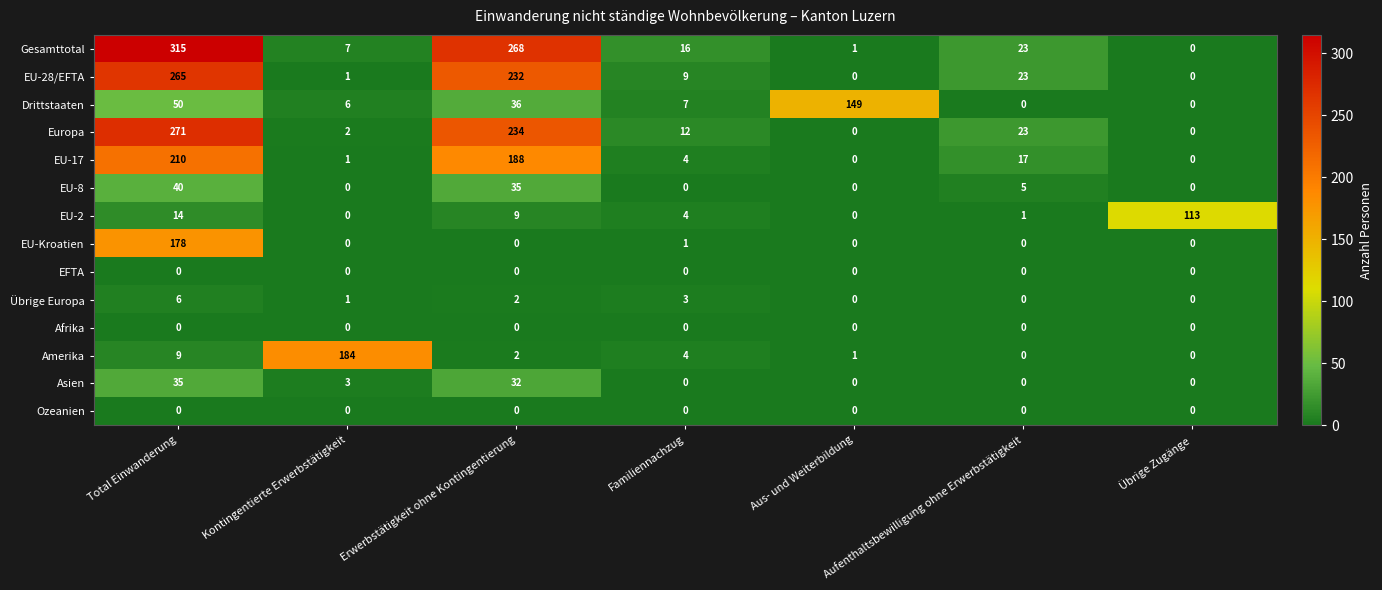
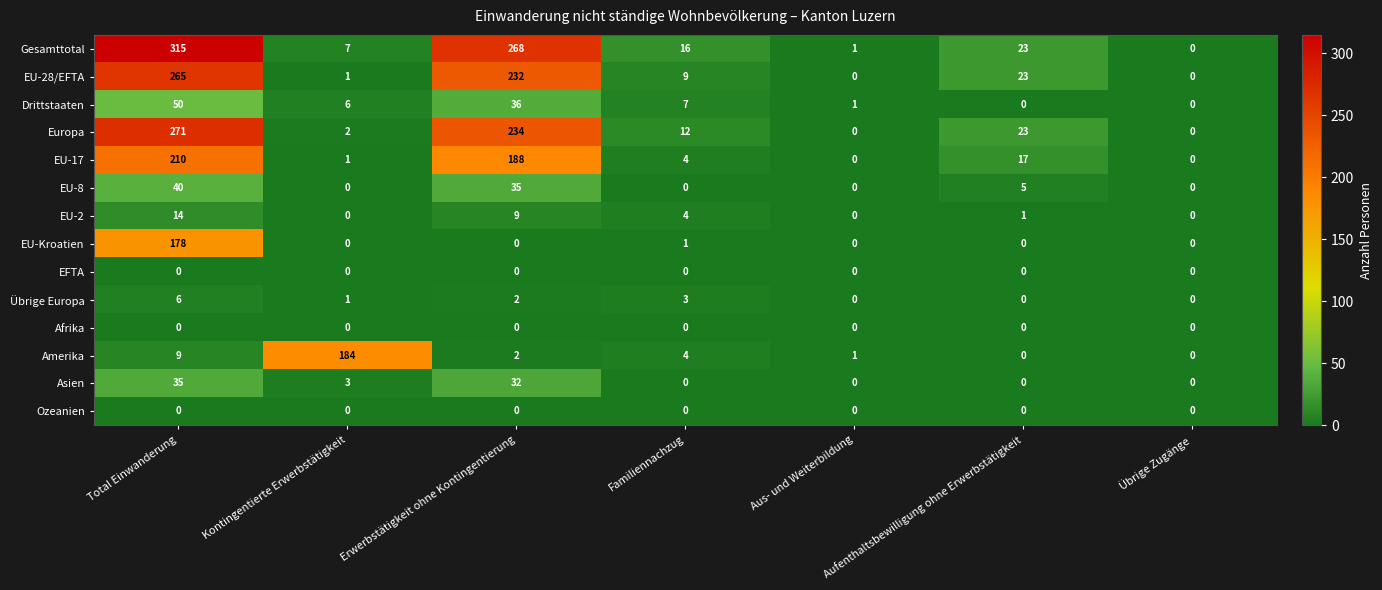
  {
    "Gesamttotal": {
      "Total Einwanderung": 315,
      "Kontingentierte Erwerbstätigkeit": 7,
      "Erwerbstätigkeit ohne Kontingentierung": 268,
      "Familiennachzug": 16,
      "Aus- und Weiterbildung": 1,
      "Aufenthaltsbewilligung ohne Erwerbstätigkeit": 23,
      "Übrige Zugänge": 0
    },
    "EU-28/EFTA": {
      "Total Einwanderung": 265,
      "Kontingentierte Erwerbstätigkeit": 1,
      "Erwerbstätigkeit ohne Kontingentierung": 232,
      "Familiennachzug": 9,
      "Aus- und Weiterbildung": 0,
      "Aufenthaltsbewilligung ohne Erwerbstätigkeit": 23,
      "Übrige Zugänge": 0
    },
    "Drittstaaten": {
      "Total Einwanderung": 50,
      "Kontingentierte Erwerbstätigkeit": 6,
      "Erwerbstätigkeit ohne Kontingentierung": 36,
      "Familiennachzug": 7,
-     "Aus- und Weiterbildung": 149,
+     "Aus- und Weiterbildung": 1,
      "Aufenthaltsbewilligung ohne Erwerbstätigkeit": 0,
      "Übrige Zugänge": 0
    },
    "Europa": {
      "Total Einwanderung": 271,
      "Kontingentierte Erwerbstätigkeit": 2,
      "Erwerbstätigkeit ohne Kontingentierung": 234,
      "Familiennachzug": 12,
      "Aus- und Weiterbildung": 0,
      "Aufenthaltsbewilligung ohne Erwerbstätigkeit": 23,
      "Übrige Zugänge": 0
    },
    "EU-17": {
      "Total Einwanderung": 210,
      "Kontingentierte Erwerbstätigkeit": 1,
      "Erwerbstätigkeit ohne Kontingentierung": 188,
      "Familiennachzug": 4,
      "Aus- und Weiterbildung": 0,
      "Aufenthaltsbewilligung ohne Erwerbstätigkeit": 17,
      "Übrige Zugänge": 0
    },
    "EU-8": {
      "Total Einwanderung": 40,
      "Kontingentierte Erwerbstätigkeit": 0,
      "Erwerbstätigkeit ohne Kontingentierung": 35,
      "Familiennachzug": 0,
      "Aus- und Weiterbildung": 0,
      "Aufenthaltsbewilligung ohne Erwerbstätigkeit": 5,
      "Übrige Zugänge": 0
    },
    "EU-2": {
      "Total Einwanderung": 14,
      "Kontingentierte Erwerbstätigkeit": 0,
      "Erwerbstätigkeit ohne Kontingentierung": 9,
      "Familiennachzug": 4,
      "Aus- und Weiterbildung": 0,
      "Aufenthaltsbewilligung ohne Erwerbstätigkeit": 1,
-     "Übrige Zugänge": 113
+     "Übrige Zugänge": 0
    },
    "EU-Kroatien": {
      "Total Einwanderung": 178,
      "Kontingentierte Erwerbstätigkeit": 0,
      "Erwerbstätigkeit ohne Kontingentierung": 0,
      "Familiennachzug": 1,
      "Aus- und Weiterbildung": 0,
      "Aufenthaltsbewilligung ohne Erwerbstätigkeit": 0,
      "Übrige Zugänge": 0
    },
    "EFTA": {
      "Total Einwanderung": 0,
      "Kontingentierte Erwerbstätigkeit": 0,
      "Erwerbstätigkeit ohne Kontingentierung": 0,
      "Familiennachzug": 0,
      "Aus- und Weiterbildung": 0,
      "Aufenthaltsbewilligung ohne Erwerbstätigkeit": 0,
      "Übrige Zugänge": 0
    },
    "Übrige Europa": {
      "Total Einwanderung": 6,
      "Kontingentierte Erwerbstätigkeit": 1,
      "Erwerbstätigkeit ohne Kontingentierung": 2,
      "Familiennachzug": 3,
      "Aus- und Weiterbildung": 0,
      "Aufenthaltsbewilligung ohne Erwerbstätigkeit": 0,
      "Übrige Zugänge": 0
    },
    "Afrika": {
      "Total Einwanderung": 0,
      "Kontingentierte Erwerbstätigkeit": 0,
      "Erwerbstätigkeit ohne Kontingentierung": 0,
      "Familiennachzug": 0,
      "Aus- und Weiterbildung": 0,
      "Aufenthaltsbewilligung ohne Erwerbstätigkeit": 0,
      "Übrige Zugänge": 0
    },
    "Amerika": {
      "Total Einwanderung": 9,
      "Kontingentierte Erwerbstätigkeit": 184,
      "Erwerbstätigkeit ohne Kontingentierung": 2,
      "Familiennachzug": 4,
      "Aus- und Weiterbildung": 1,
      "Aufenthaltsbewilligung ohne Erwerbstätigkeit": 0,
      "Übrige Zugänge": 0
    },
    "Asien": {
      "Total Einwanderung": 35,
      "Kontingentierte Erwerbstätigkeit": 3,
      "Erwerbstätigkeit ohne Kontingentierung": 32,
      "Familiennachzug": 0,
      "Aus- und Weiterbildung": 0,
      "Aufenthaltsbewilligung ohne Erwerbstätigkeit": 0,
      "Übrige Zugänge": 0
    },
    "Ozeanien": {
      "Total Einwanderung": 0,
      "Kontingentierte Erwerbstätigkeit": 0,
      "Erwerbstätigkeit ohne Kontingentierung": 0,
      "Familiennachzug": 0,
      "Aus- und Weiterbildung": 0,
      "Aufenthaltsbewilligung ohne Erwerbstätigkeit": 0,
      "Übrige Zugänge": 0
    }
  }
